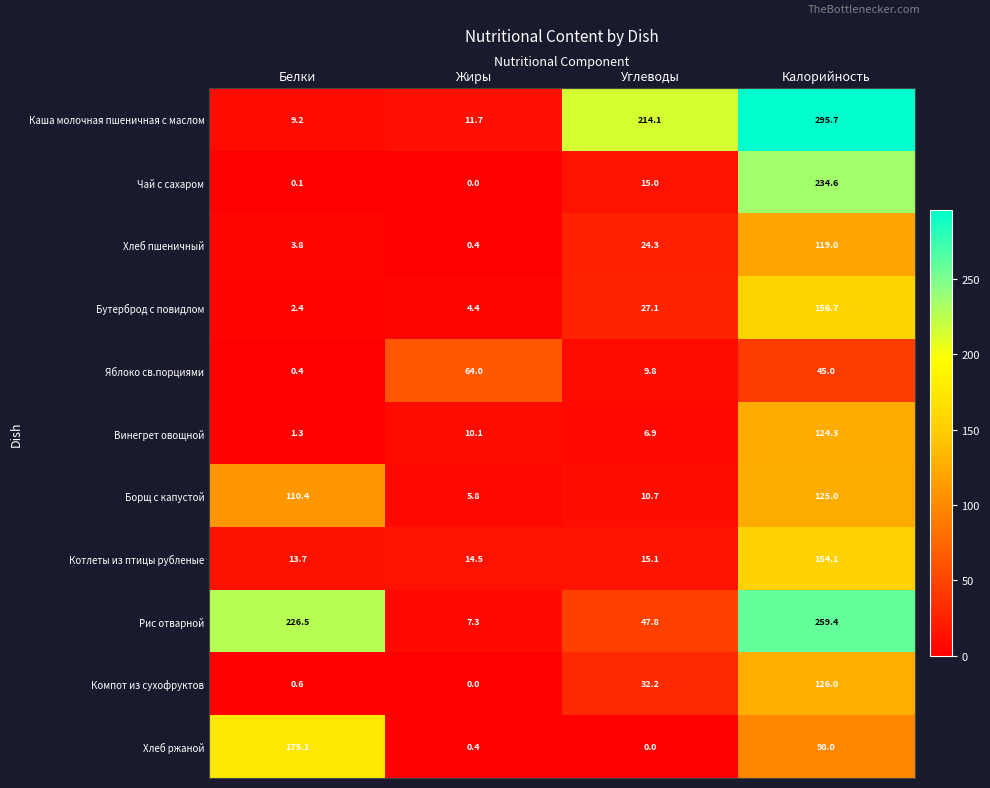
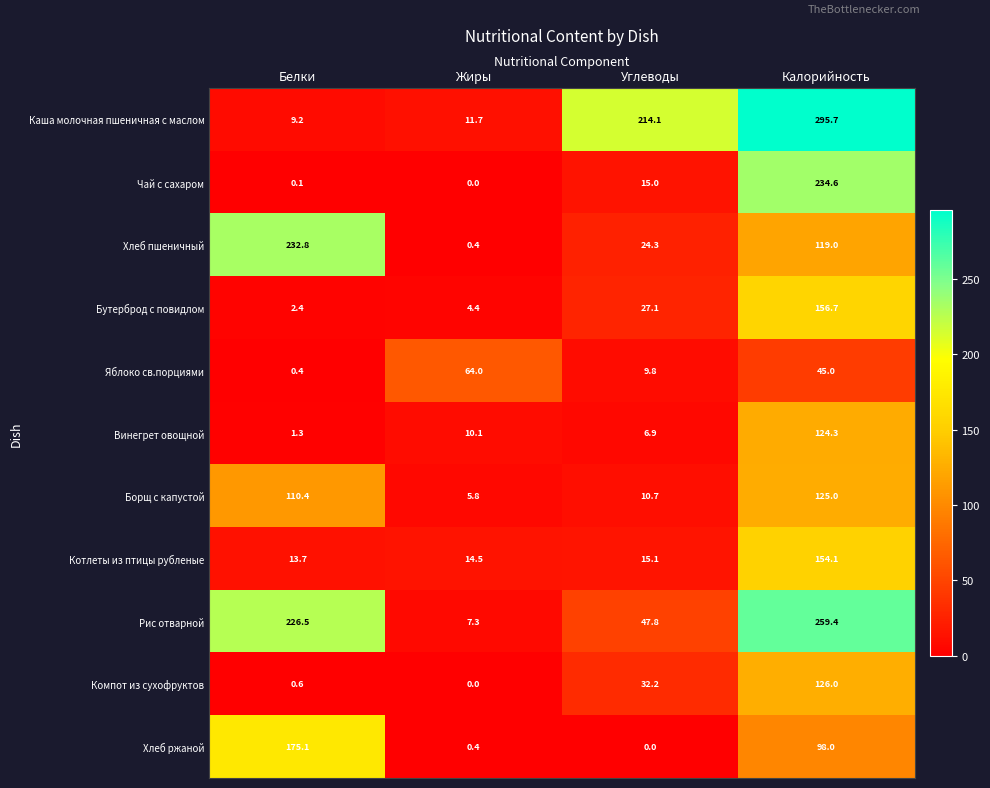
  {
    "Каша молочная пшеничная с маслом": {
      "Белки": 9.2,
      "Жиры": 11.7,
      "Углеводы": 214.1,
      "Калорийность": 295.7
    },
    "Чай с сахаром": {
      "Белки": 0.1,
      "Жиры": 0.0,
      "Углеводы": 15.0,
      "Калорийность": 234.6
    },
    "Хлеб пшеничный": {
-     "Белки": 3.8,
+     "Белки": 232.8,
      "Жиры": 0.4,
      "Углеводы": 24.3,
      "Калорийность": 119.0
    },
    "Бутерброд с повидлом": {
      "Белки": 2.4,
      "Жиры": 4.4,
      "Углеводы": 27.1,
      "Калорийность": 156.7
    },
    "Яблоко св.порциями": {
      "Белки": 0.4,
      "Жиры": 64.0,
      "Углеводы": 9.8,
      "Калорийность": 45.0
    },
    "Винегрет овощной": {
      "Белки": 1.3,
      "Жиры": 10.1,
      "Углеводы": 6.9,
      "Калорийность": 124.3
    },
    "Борщ с капустой": {
      "Белки": 110.4,
      "Жиры": 5.8,
      "Углеводы": 10.7,
      "Калорийность": 125.0
    },
    "Котлеты из птицы рубленые": {
      "Белки": 13.7,
      "Жиры": 14.5,
      "Углеводы": 15.1,
      "Калорийность": 154.1
    },
    "Рис отварной": {
      "Белки": 226.5,
      "Жиры": 7.3,
      "Углеводы": 47.8,
      "Калорийность": 259.4
    },
    "Компот из сухофруктов": {
      "Белки": 0.6,
      "Жиры": 0.0,
      "Углеводы": 32.2,
      "Калорийность": 126.0
    },
    "Хлеб ржаной": {
      "Белки": 175.1,
      "Жиры": 0.4,
      "Углеводы": 0.0,
      "Калорийность": 98.0
    }
  }
